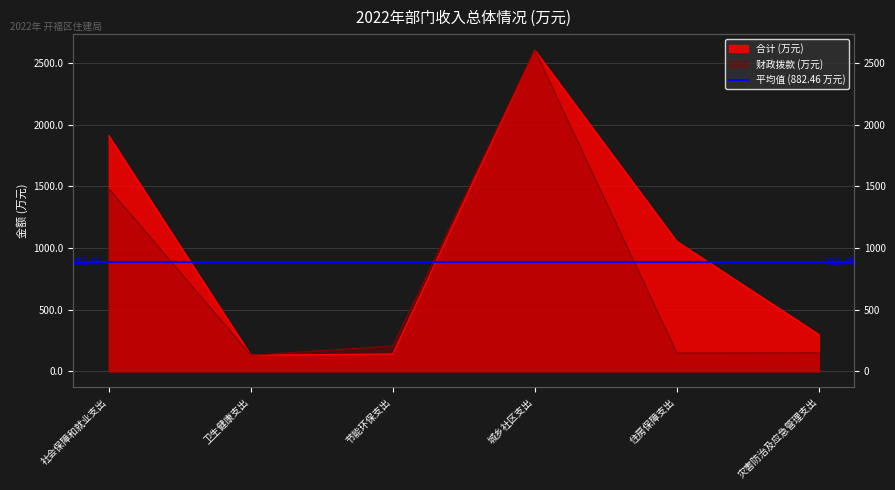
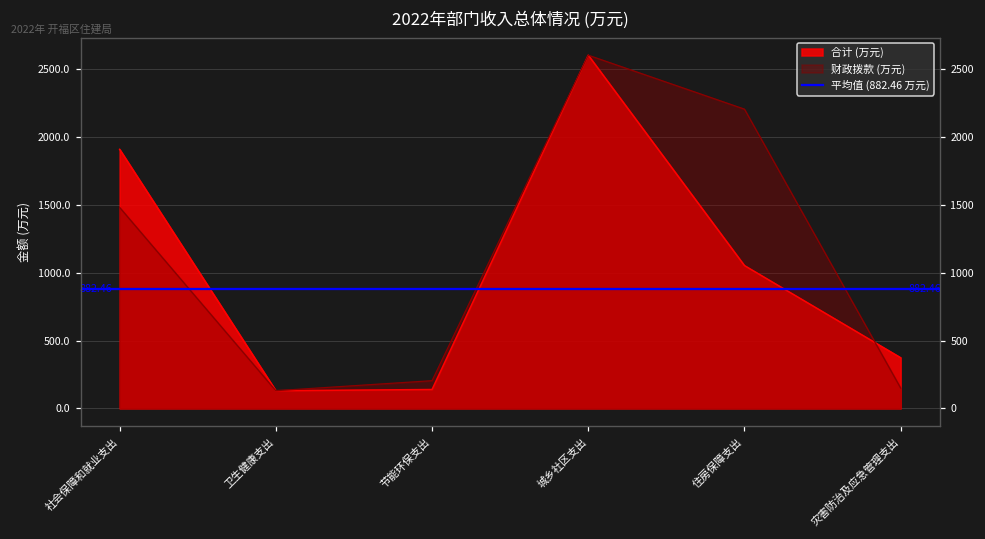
  {
    "合计 (万元)": {
      "社会保障和就业支出": 1910,
      "节能环保支出": 140,
      "住房保障支出": 1050,
-     "灾害防治及应急管理支出": 300
+     "灾害防治及应急管理支出": 370
    },
    "财政拨款 (万元)": {
      "社会保障和就业支出": 1480,
      "节能环保支出": 200,
-     "住房保障支出": 150,
+     "住房保障支出": 2210,
      "灾害防治及应急管理支出": 150
    }
  }
